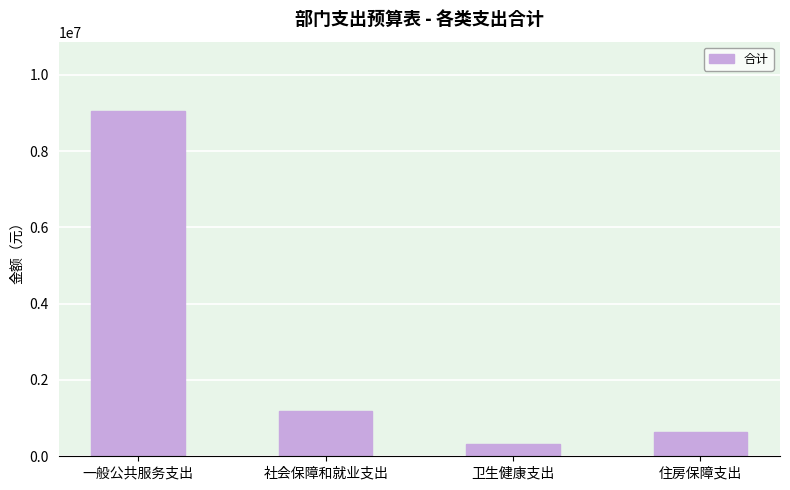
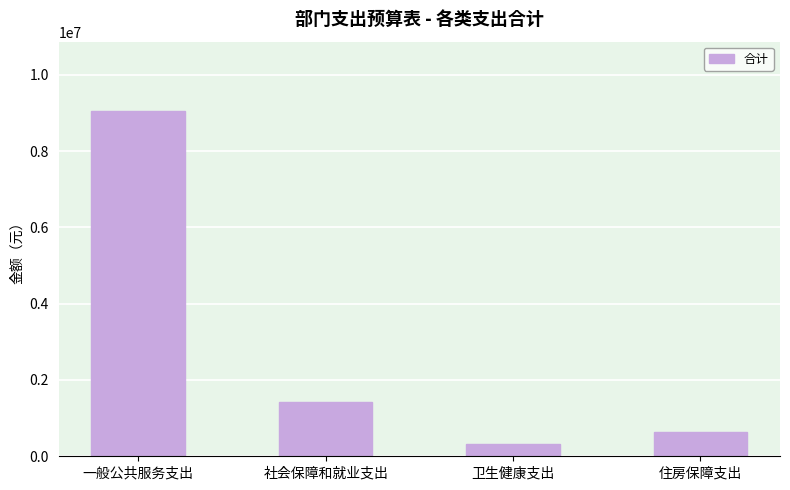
  {
    "一般公共服务支出": 9100000,
-   "社会保障和就业支出": 1200000,
+   "社会保障和就业支出": 1400000,
    "卫生健康支出": 300000,
    "住房保障支出": 600000
  }
